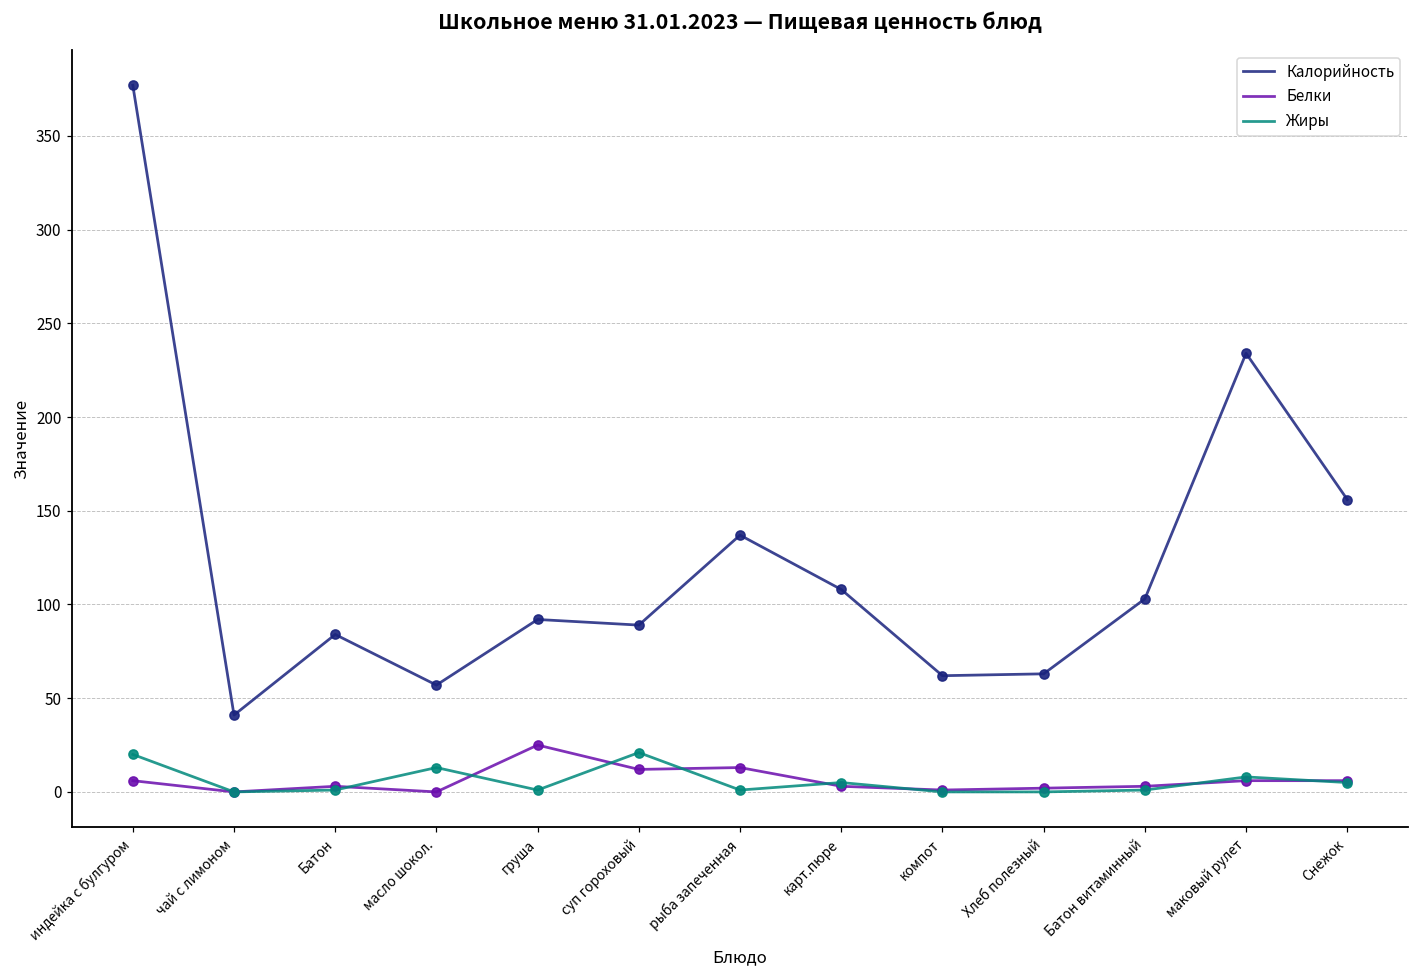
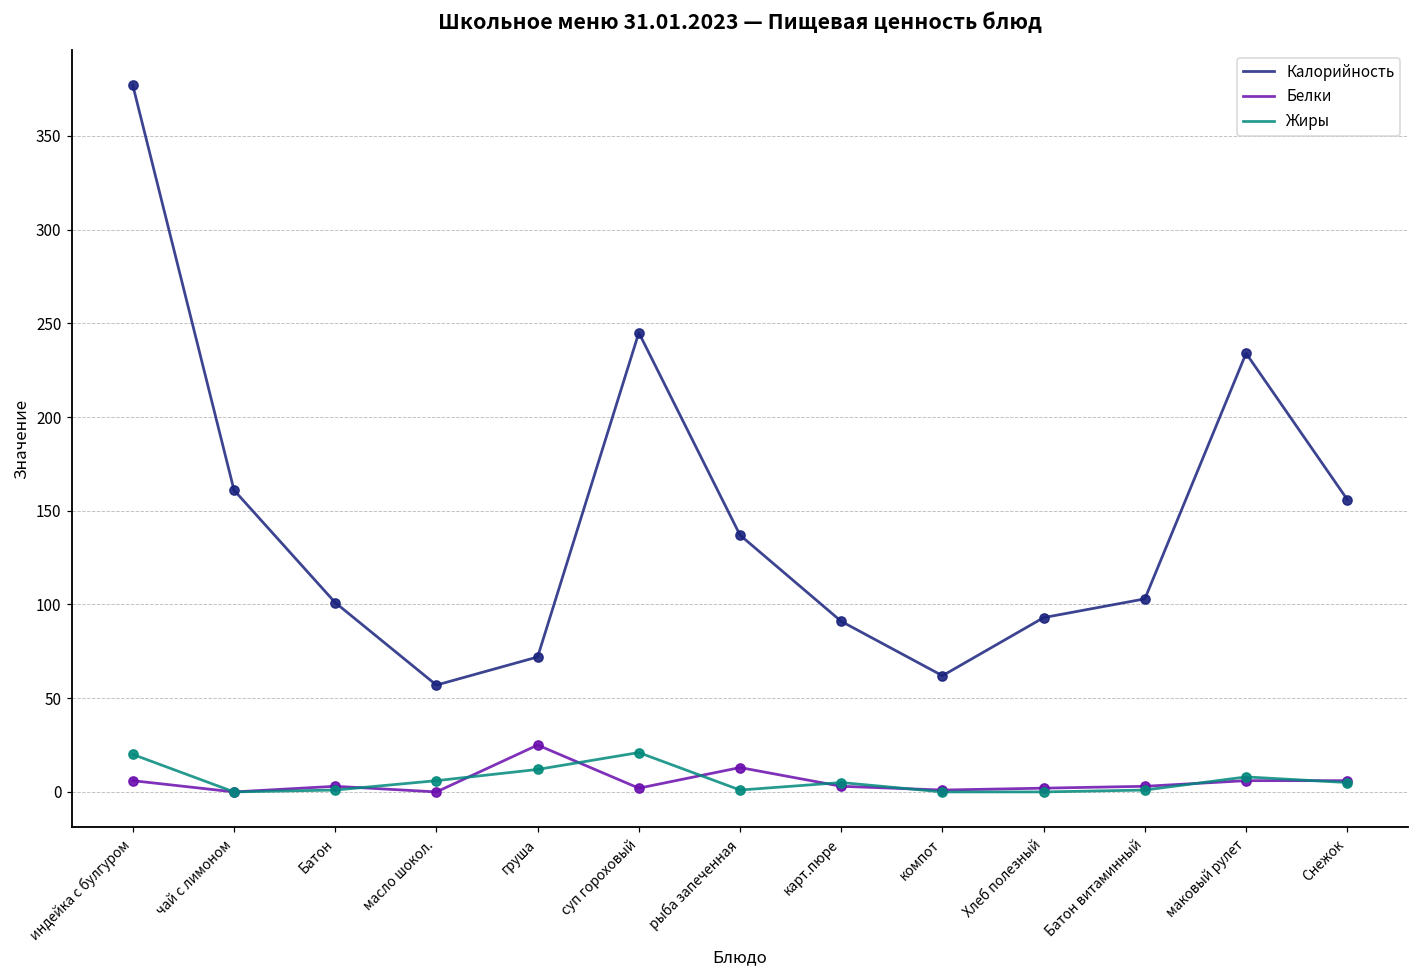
  {
    "Калорийность": {
      "индейка с булгуром": 377,
-     "чай с лимоном": 41,
-     "Батон": 84,
+     "чай с лимоном": 161,
+     "Батон": 101,
      "масло шокол.": 57,
-     "груша": 92,
-     "суп гороховый": 89,
+     "груша": 72,
+     "суп гороховый": 245,
      "рыба запеченная": 137,
-     "карт.пюре": 108,
+     "карт.пюре": 91,
      "компот": 62,
-     "Хлеб полезный": 63,
+     "Хлеб полезный": 93,
      "Батон витаминный": 103,
      "маковый рулет": 234,
      "Снежок": 156
    },
    "Белки": {
      "индейка с булгуром": 6,
      "Батон": 3,
      "масло шокол.": 0,
      "груша": 25,
-     "суп гороховый": 12,
+     "суп гороховый": 2,
      "рыба запеченная": 13,
      "карт.пюре": 3,
      "Хлеб полезный": 2,
      "Батон витаминный": 3,
      "маковый рулет": 6
    },
    "Жиры": {
      "индейка с булгуром": 20,
      "Батон": 1,
-     "масло шокол.": 13,
-     "груша": 1,
+     "масло шокол.": 6,
+     "груша": 12,
      "суп гороховый": 21,
      "рыба запеченная": 1,
      "карт.пюре": 5,
      "Хлеб полезный": 0,
      "Батон витаминный": 1,
      "маковый рулет": 8
    }
  }
